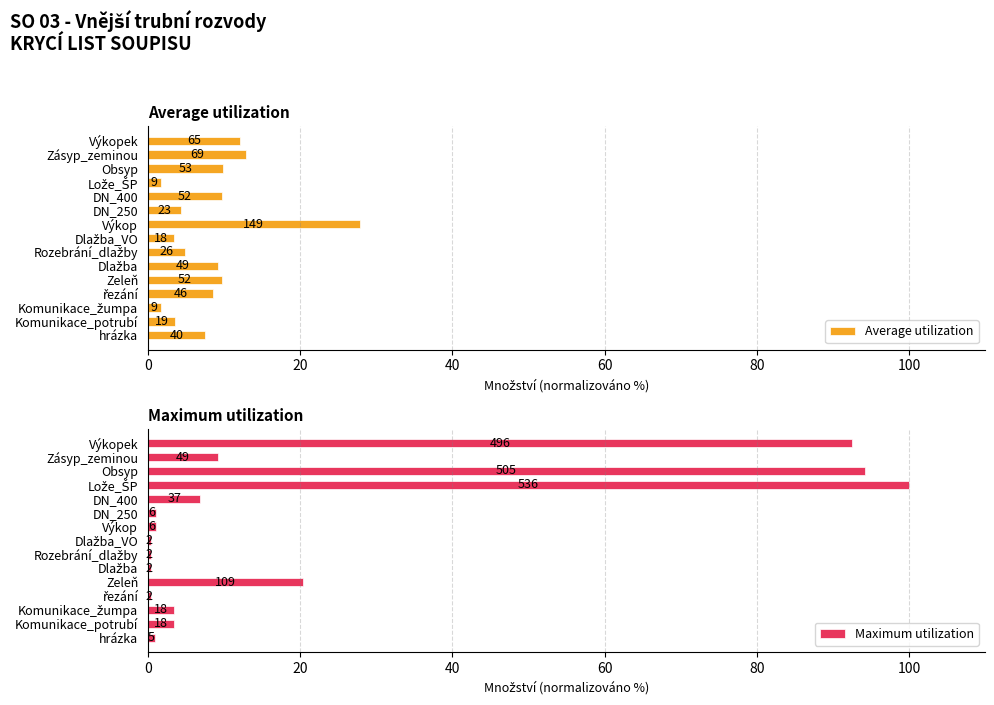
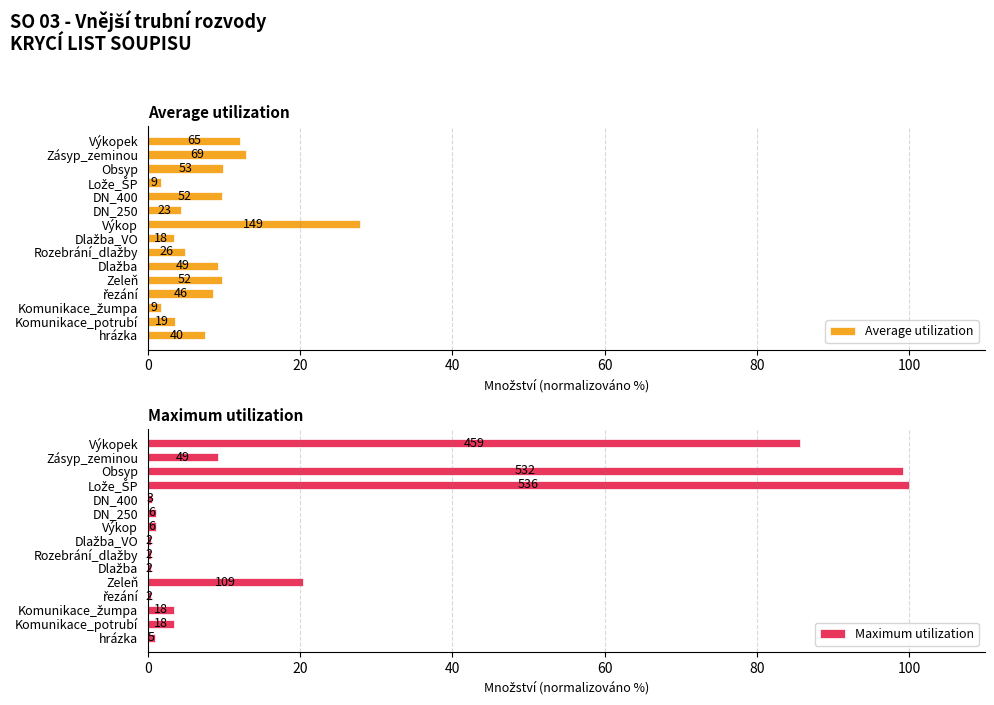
  {
    "Maximum utilization": {
-     "Výkopek": 496,
-     "Obsyp": 505,
-     "DN_400": 37
+     "Výkopek": 459,
+     "Obsyp": 532,
+     "DN_400": 3
    }
  }
